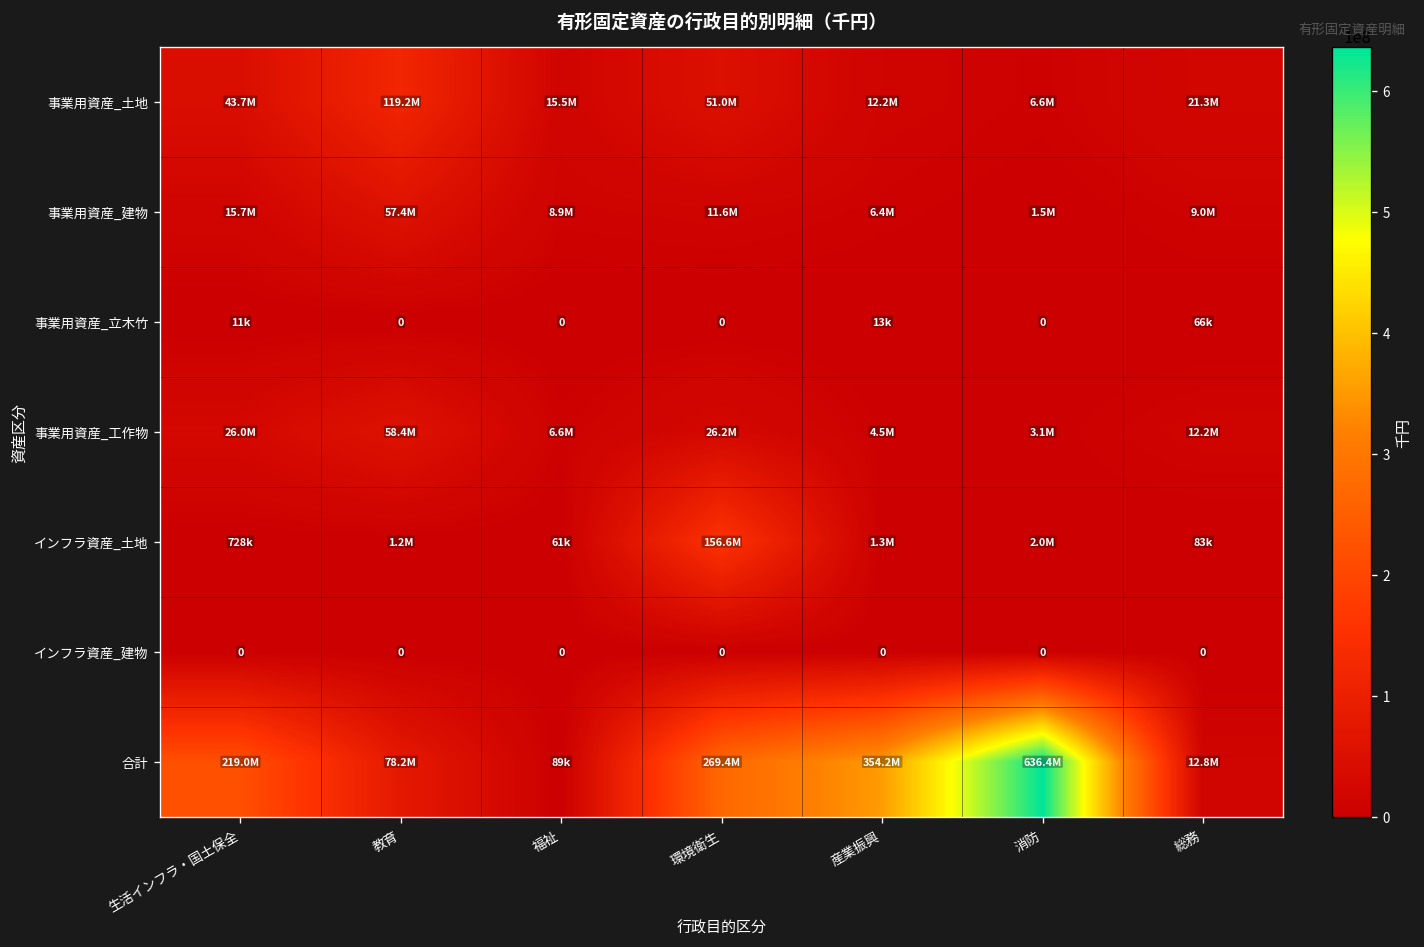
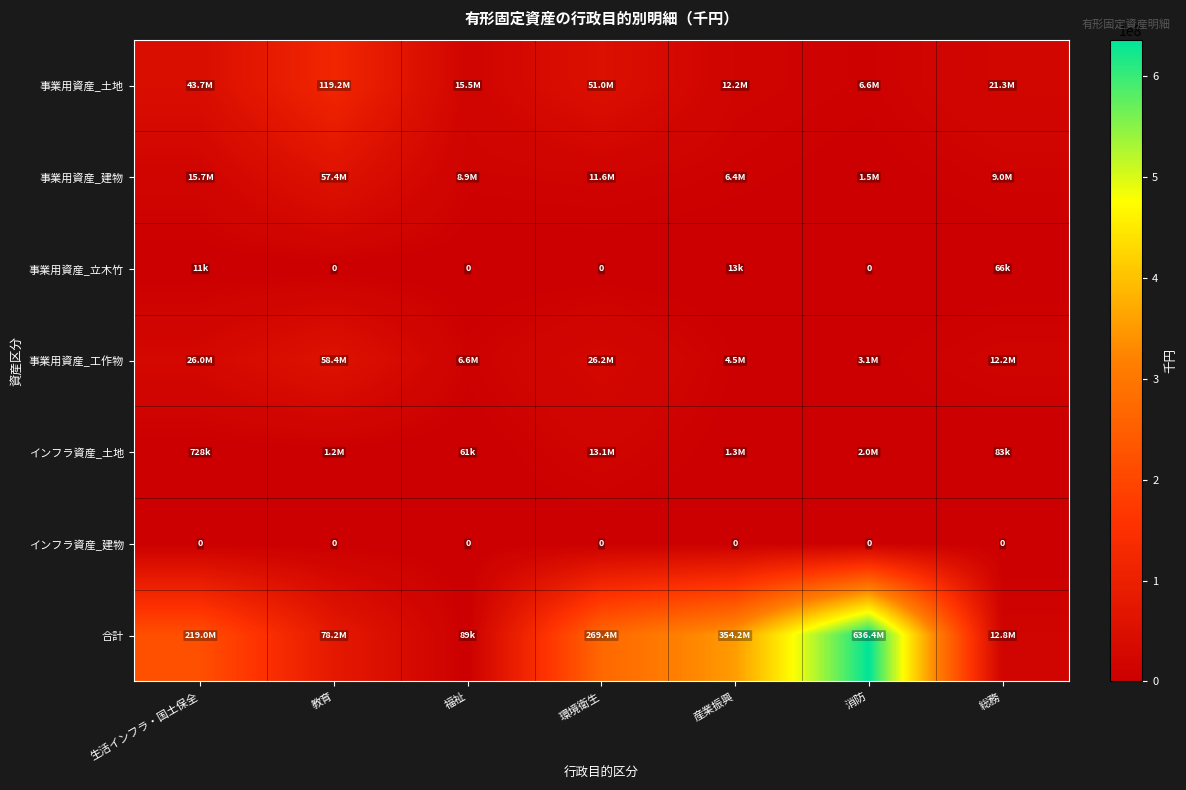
  {
    "インフラ資産_土地": {
-     "環境衛生": "156.6M"
+     "環境衛生": "13.1M"
    }
  }
